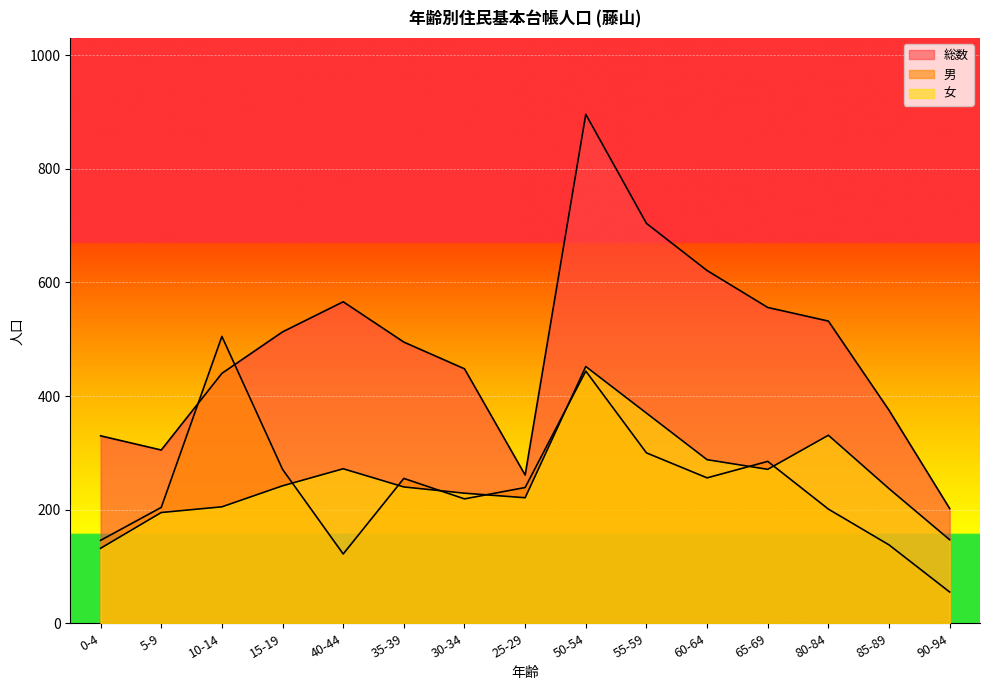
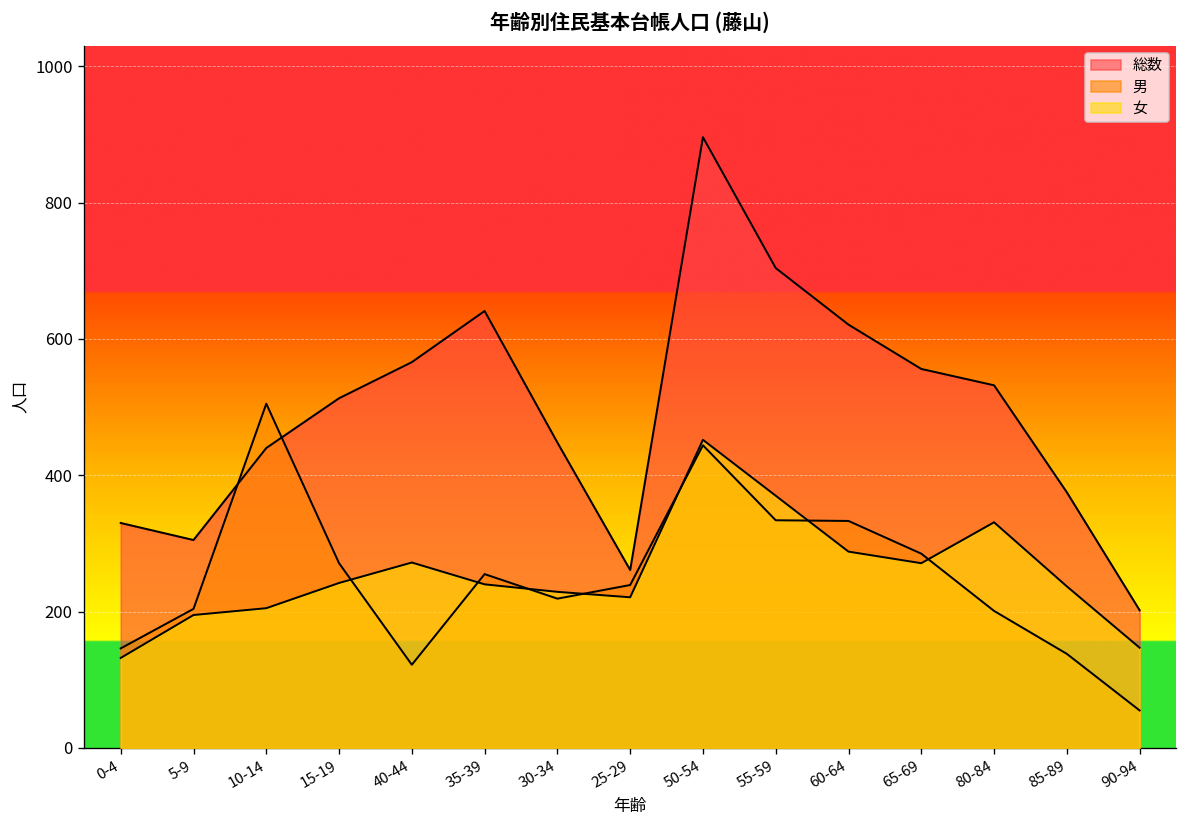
  {
    "総数": {
      "0-4": 330,
      "5-9": 310,
      "10-14": 440,
      "15-19": 510,
      "40-44": 570,
-     "35-39": 500,
+     "35-39": 640,
      "30-34": 450,
      "25-29": 260,
      "50-54": 900,
      "55-59": 700,
      "60-64": 620,
      "65-69": 560,
      "80-84": 530,
      "85-89": 380,
      "90-94": 200
    },
    "男": {
      "0-4": 150,
      "5-9": 200,
      "10-14": 510,
      "15-19": 270,
      "40-44": 120,
      "35-39": 260,
      "30-34": 220,
      "25-29": 240,
      "50-54": 440,
-     "55-59": 300,
-     "60-64": 260,
+     "55-59": 330,
+     "60-64": 330,
      "65-69": 290,
      "80-84": 200,
      "85-89": 140,
      "90-94": 60
    },
    "女": {
      "0-4": 130,
      "5-9": 200,
      "10-14": 210,
      "15-19": 240,
      "40-44": 270,
      "35-39": 240,
      "30-34": 230,
      "25-29": 220,
      "50-54": 450,
      "55-59": 370,
      "60-64": 290,
      "65-69": 270,
      "80-84": 330,
      "85-89": 240,
      "90-94": 150
    }
  }
